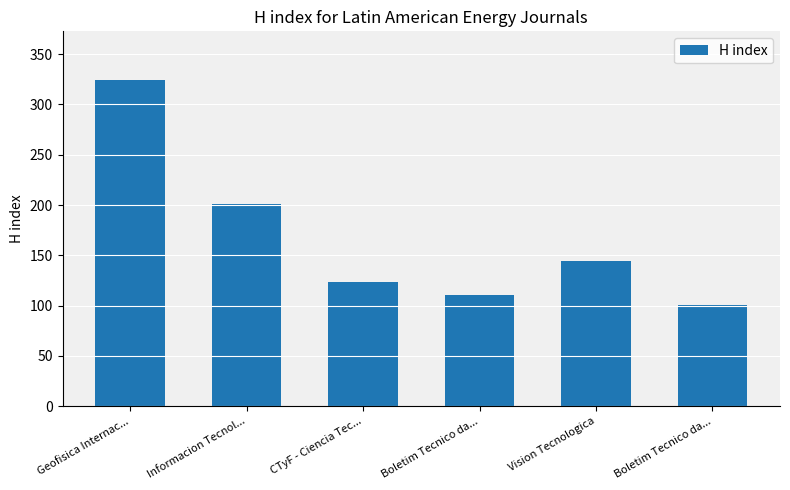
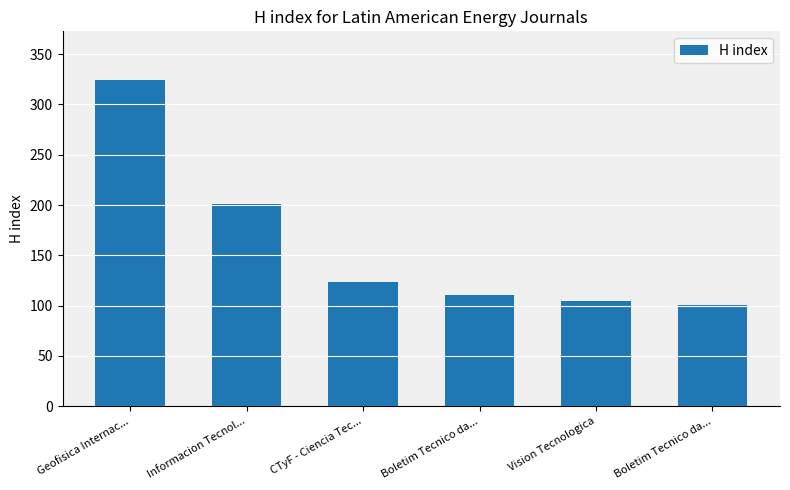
  {
    "Geofisica Internac...": 324,
    "Informacion Tecnol...": 201,
    "CTyF - Ciencia Tec...": 123,
-   "Vision Tecnologica": 144
+   "Vision Tecnologica": 105
  }
